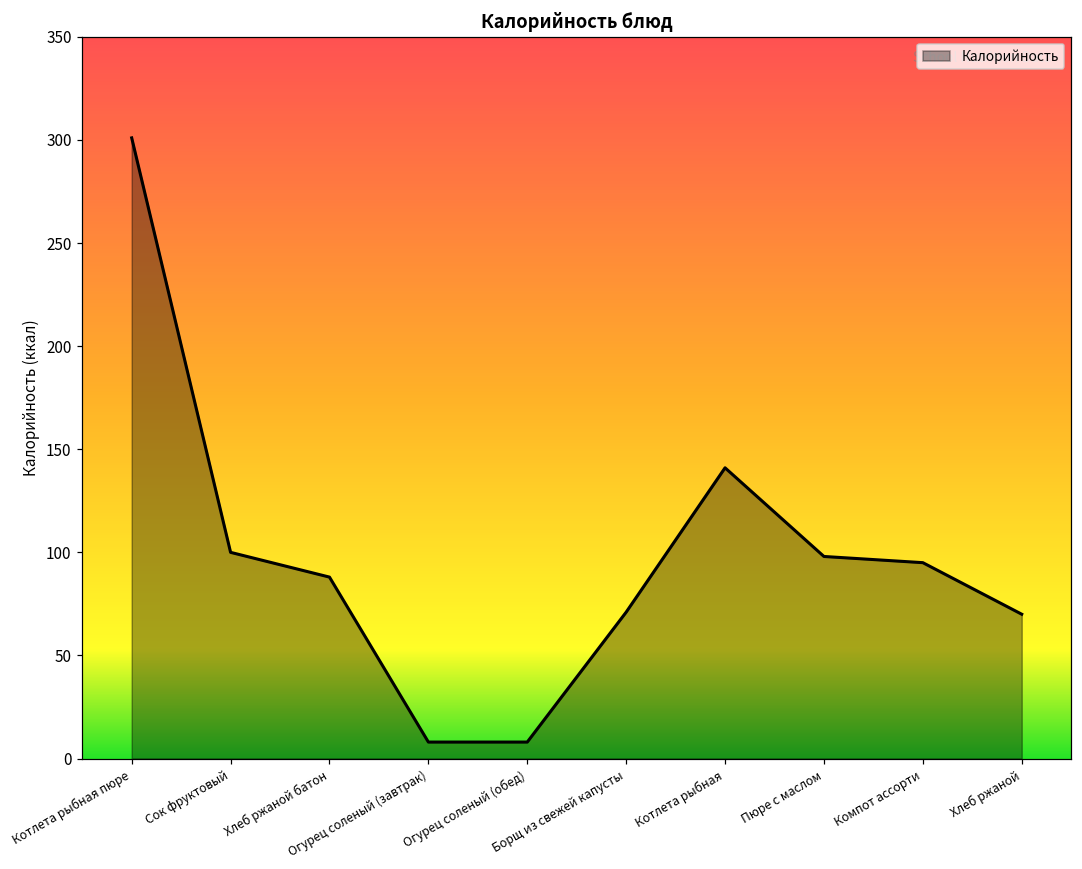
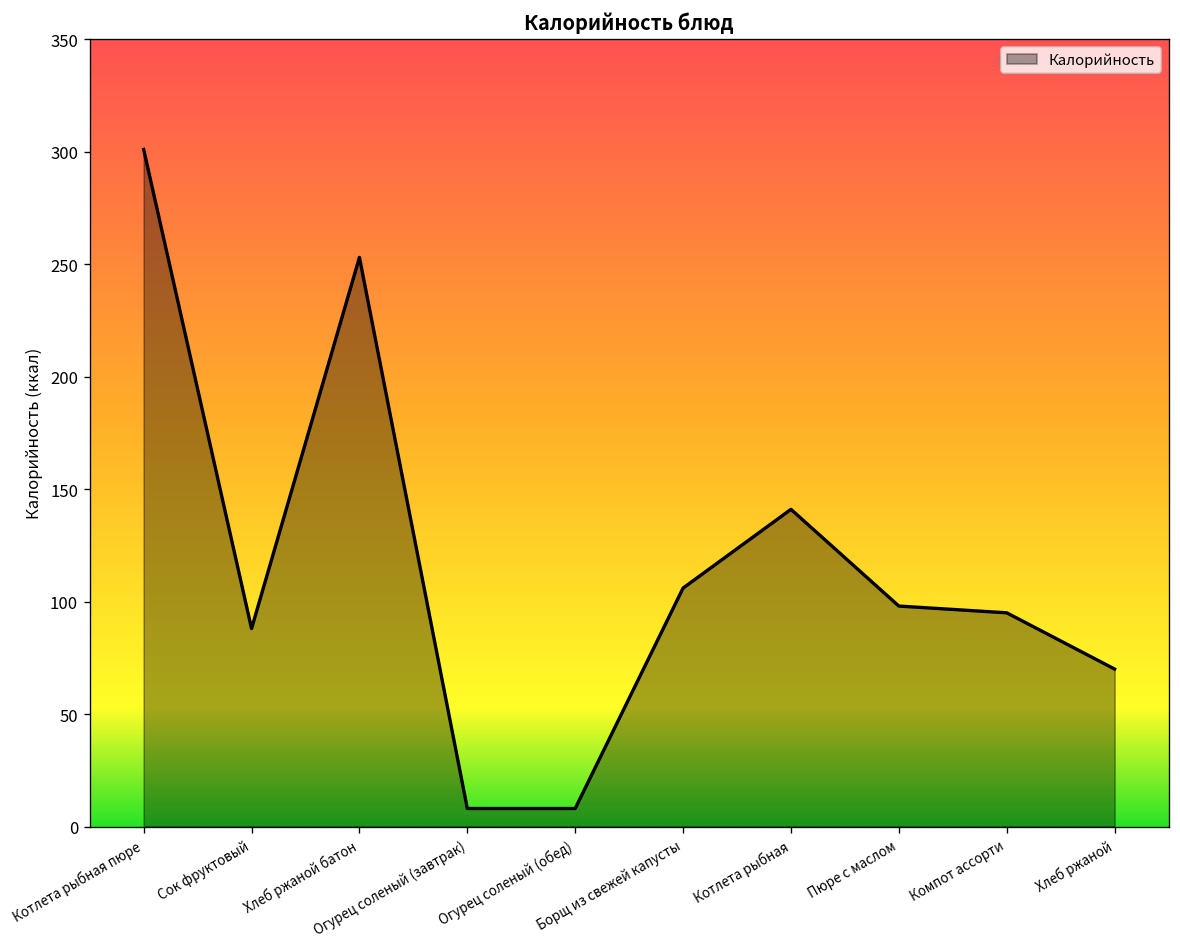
  {
    "Котлета рыбная пюре": 301,
-   "Сок фруктовый": 100,
-   "Хлеб ржаной батон": 88,
+   "Сок фруктовый": 88,
+   "Хлеб ржаной батон": 253,
    "Огурец соленый (завтрак)": 8,
    "Огурец соленый (обед)": 8,
-   "Борщ из свежей капусты": 71,
+   "Борщ из свежей капусты": 106,
    "Котлета рыбная": 141,
    "Пюре с маслом": 98,
    "Компот ассорти": 95,
    "Хлеб ржаной": 70
  }
